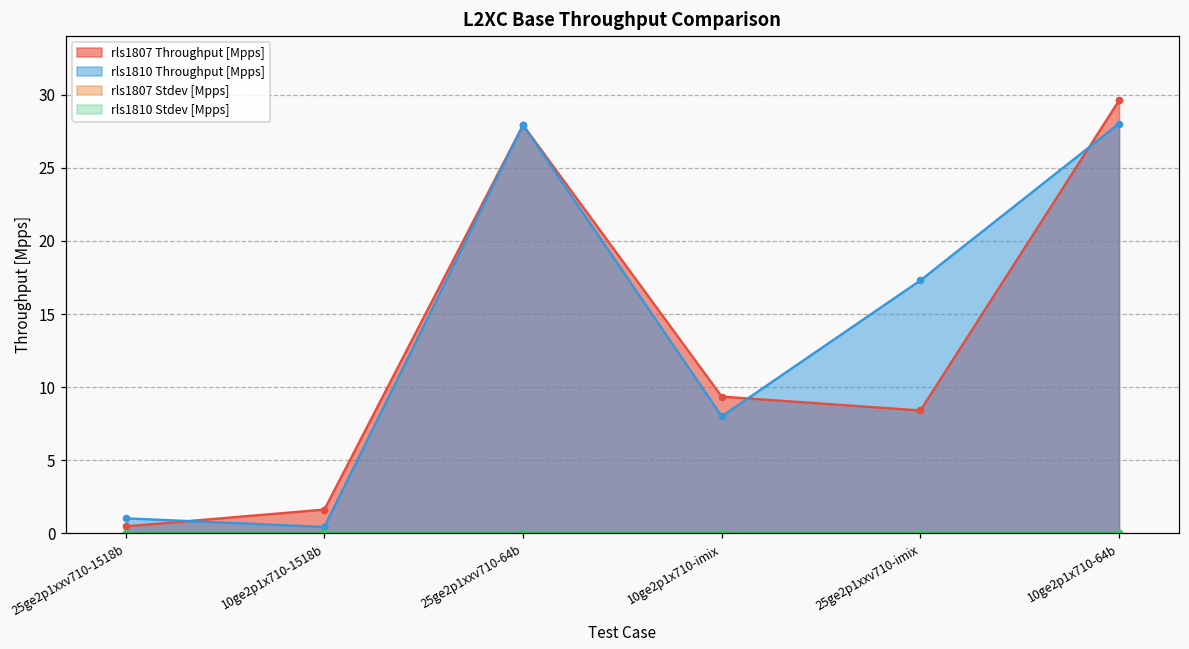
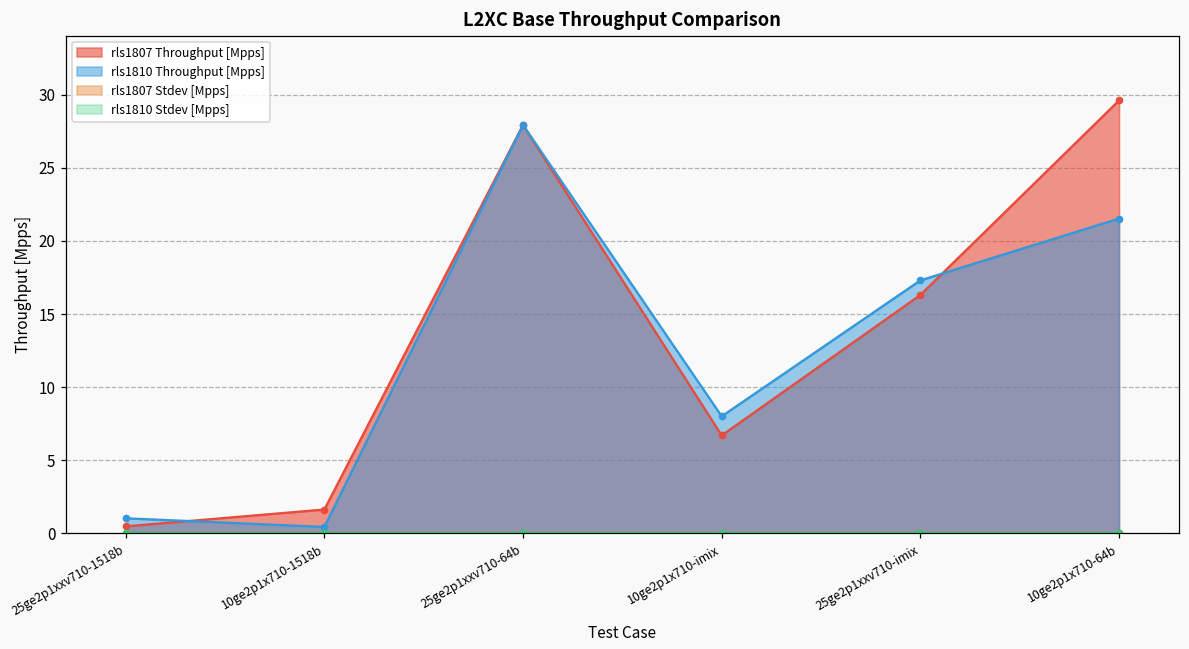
  {
    "rls1807 Throughput [Mpps]": {
      "25ge2p1xxv710-1518b": 0.5,
      "10ge2p1x710-1518b": 1.6,
-     "10ge2p1x710-imix": 9.4,
-     "25ge2p1xxv710-imix": 8.4,
+     "10ge2p1x710-imix": 6.7,
+     "25ge2p1xxv710-imix": 16.3,
      "10ge2p1x710-64b": 29.6
    },
    "rls1810 Throughput [Mpps]": {
      "25ge2p1xxv710-1518b": 1.0,
      "10ge2p1x710-1518b": 0.4,
      "10ge2p1x710-imix": 8.0,
      "25ge2p1xxv710-imix": 17.3,
-     "10ge2p1x710-64b": 28.0
+     "10ge2p1x710-64b": 21.5
    },
    "rls1810 Stdev [Mpps]": {
      "25ge2p1xxv710-1518b": 0.0,
      "10ge2p1x710-1518b": 0.0,
      "25ge2p1xxv710-64b": 0.0,
      "10ge2p1x710-imix": 0.0,
      "25ge2p1xxv710-imix": 0.0,
      "10ge2p1x710-64b": 0.0
    }
  }
